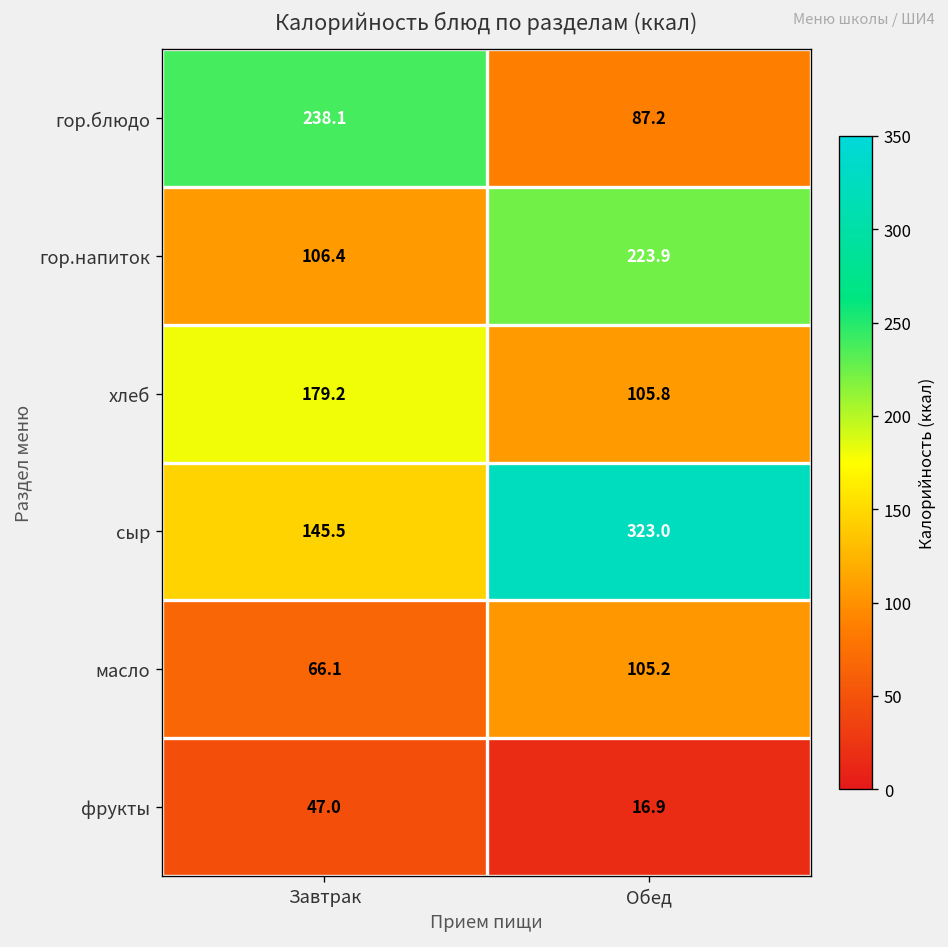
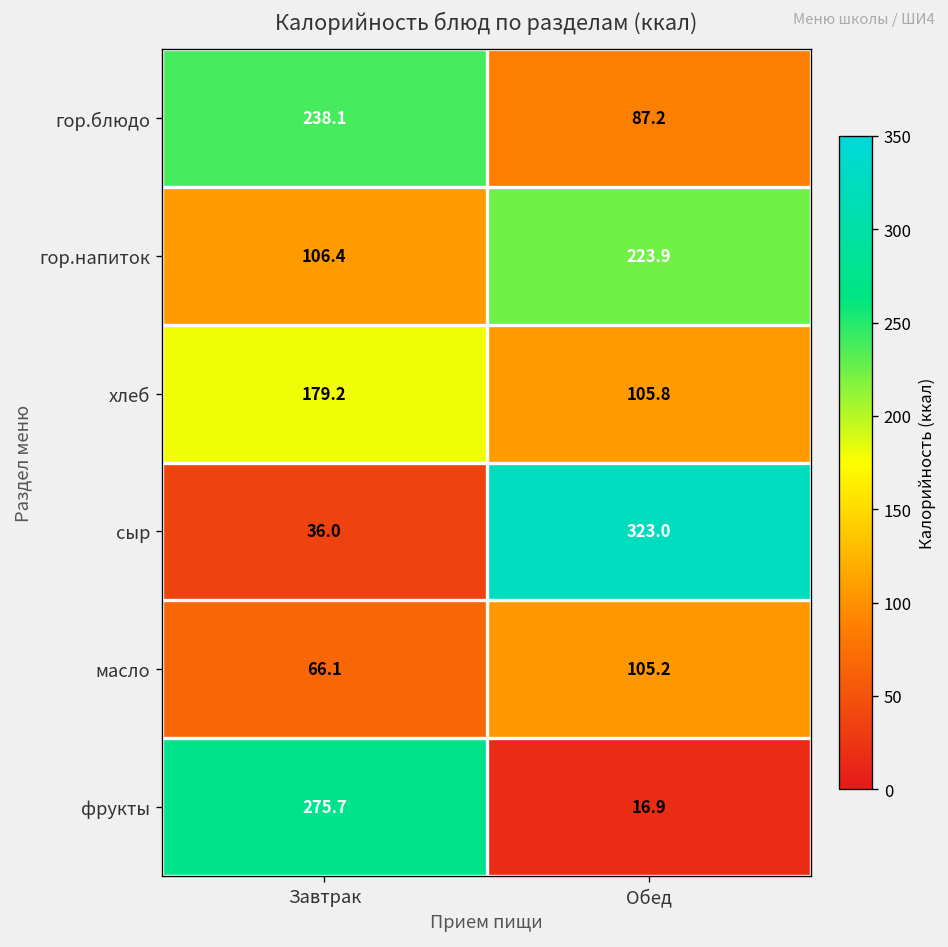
  {
    "гор.блюдо": {
      "Завтрак": 238.1,
      "Обед": 87.2
    },
    "гор.напиток": {
      "Завтрак": 106.4,
      "Обед": 223.9
    },
    "хлеб": {
      "Завтрак": 179.2,
      "Обед": 105.8
    },
    "сыр": {
-     "Завтрак": 145.5,
+     "Завтрак": 36.0,
      "Обед": 323.0
    },
    "масло": {
      "Завтрак": 66.1,
      "Обед": 105.2
    },
    "фрукты": {
-     "Завтрак": 47.0,
+     "Завтрак": 275.7,
      "Обед": 16.9
    }
  }
